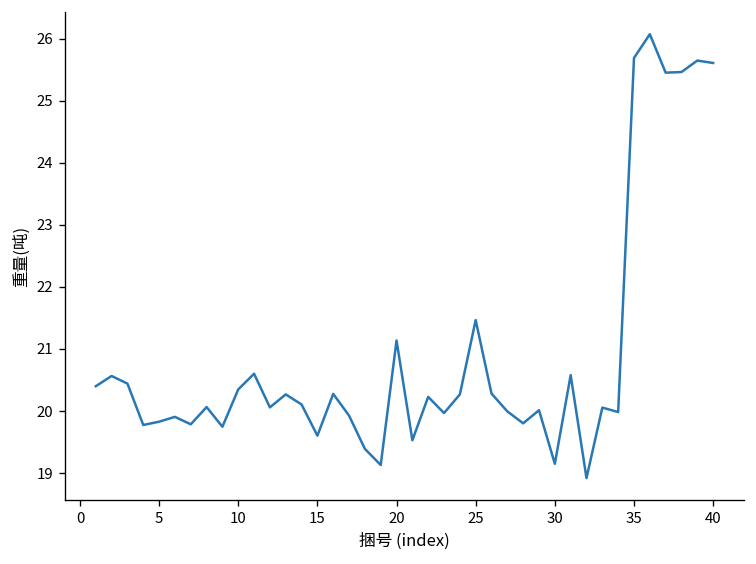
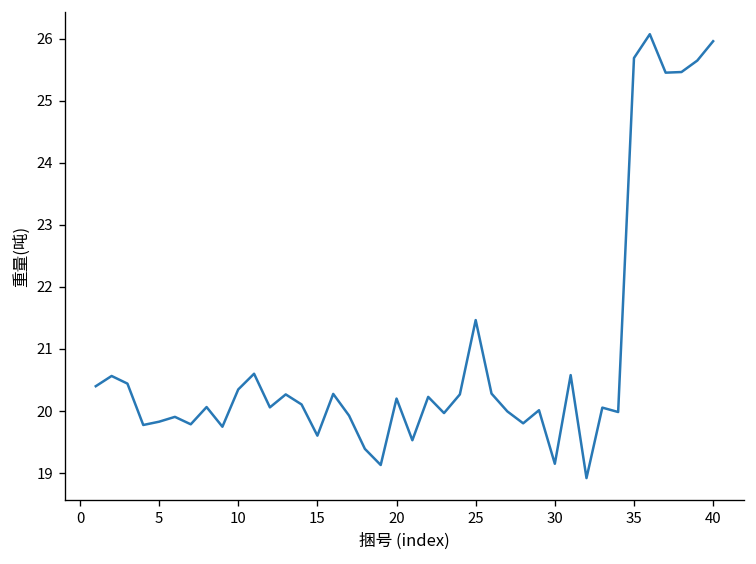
  {
    "5": 19.8,
    "10": 20.3,
    "15": 19.6,
-   "20": 21.1,
+   "20": 20.2,
    "25": 21.5,
    "30": 19.2,
    "35": 25.7,
-   "40": 25.6
+   "40": 26.0
  }
